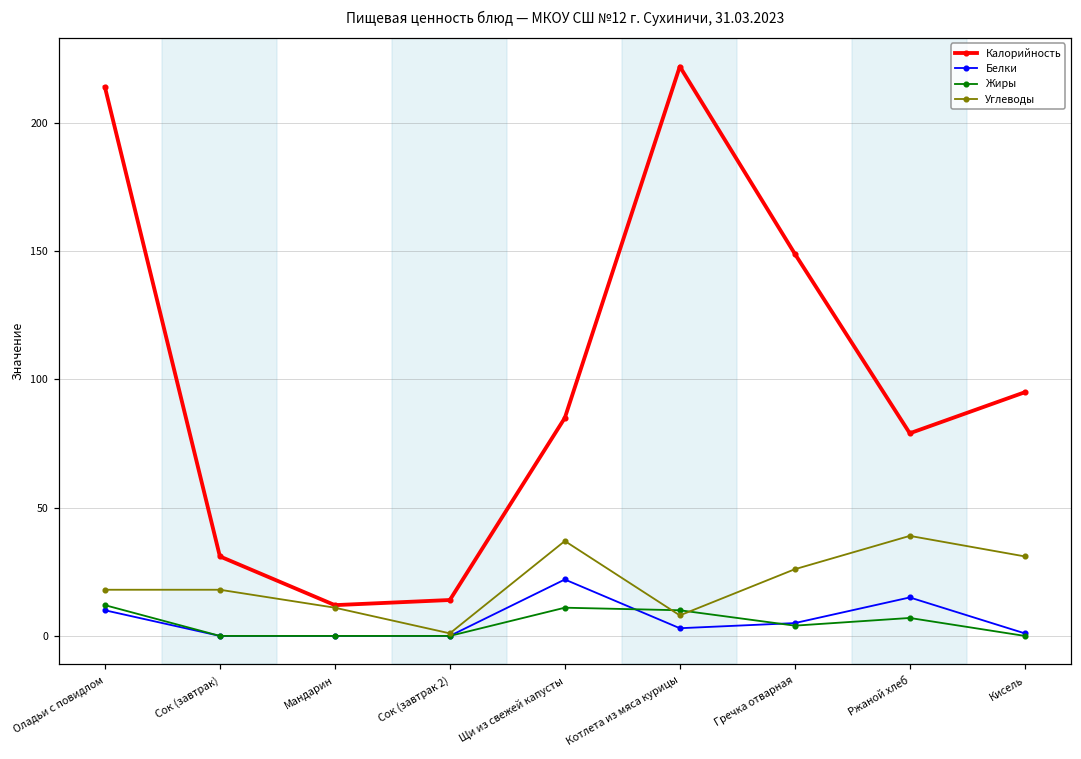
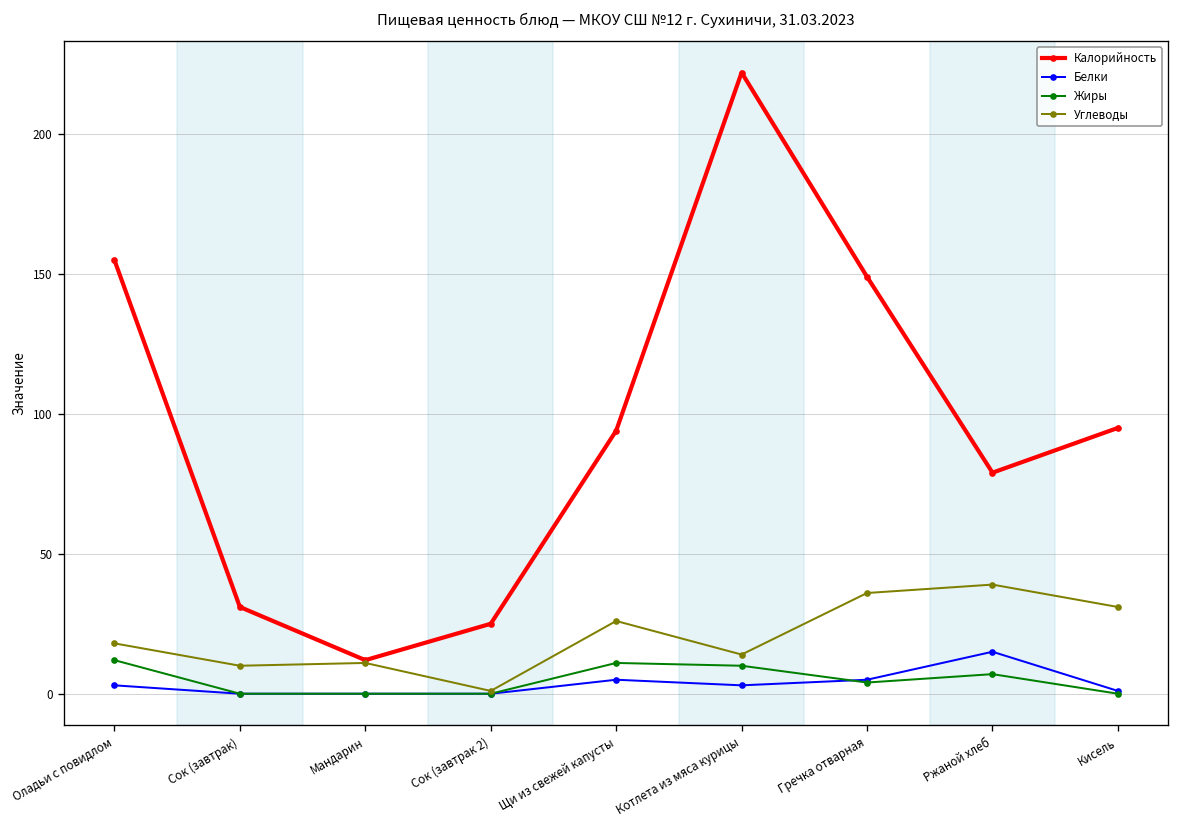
  {
    "Калорийность": {
-     "Оладьи с повидлом": 214,
+     "Оладьи с повидлом": 155,
      "Сок (завтрак)": 31,
-     "Сок (завтрак 2)": 14,
-     "Щи из свежей капусты": 85,
+     "Сок (завтрак 2)": 25,
+     "Щи из свежей капусты": 94,
      "Котлета из мяса курицы": 222,
      "Гречка отварная": 149,
      "Ржаной хлеб": 79,
      "Кисель": 95
    },
    "Белки": {
-     "Оладьи с повидлом": 10,
-     "Щи из свежей капусты": 22,
+     "Оладьи с повидлом": 3,
+     "Щи из свежей капусты": 5,
      "Котлета из мяса курицы": 3,
      "Ржаной хлеб": 15
    },
    "Жиры": {
      "Оладьи с повидлом": 12,
      "Щи из свежей капусты": 11,
      "Котлета из мяса курицы": 10,
      "Ржаной хлеб": 7
    },
    "Углеводы": {
      "Оладьи с повидлом": 18,
-     "Сок (завтрак)": 18,
-     "Щи из свежей капусты": 37,
-     "Котлета из мяса курицы": 8,
-     "Гречка отварная": 26,
+     "Сок (завтрак)": 10,
+     "Щи из свежей капусты": 26,
+     "Котлета из мяса курицы": 14,
+     "Гречка отварная": 36,
      "Ржаной хлеб": 39,
      "Кисель": 31
    }
  }
